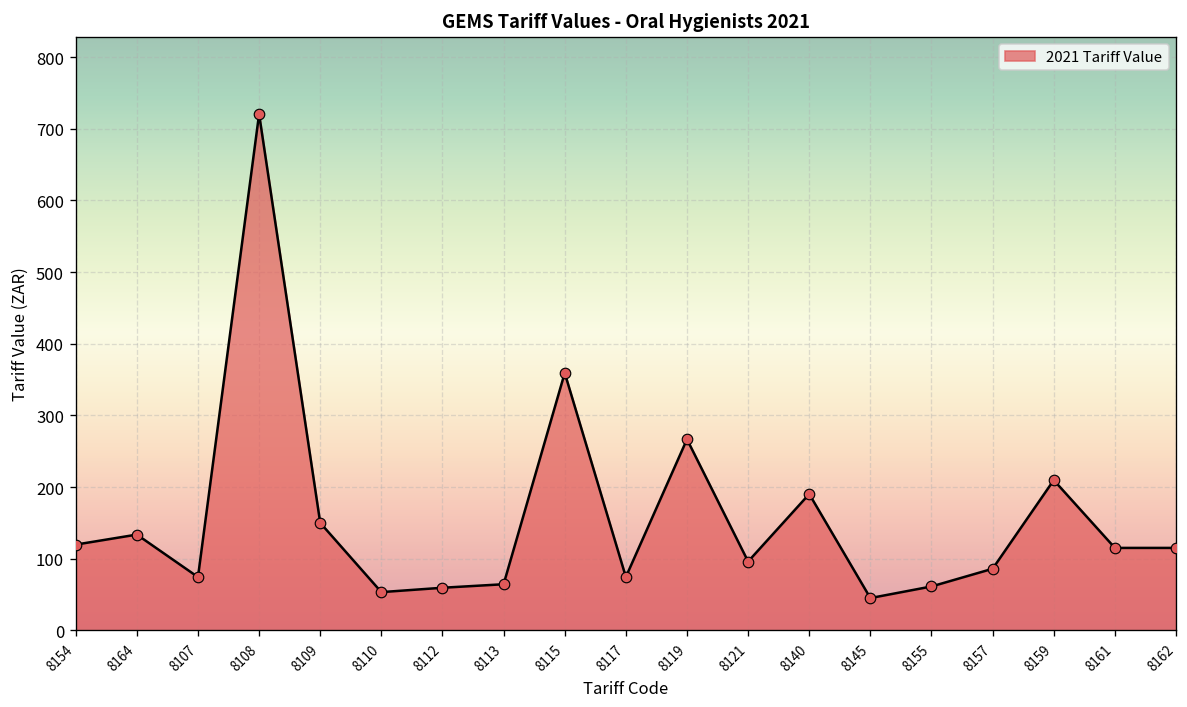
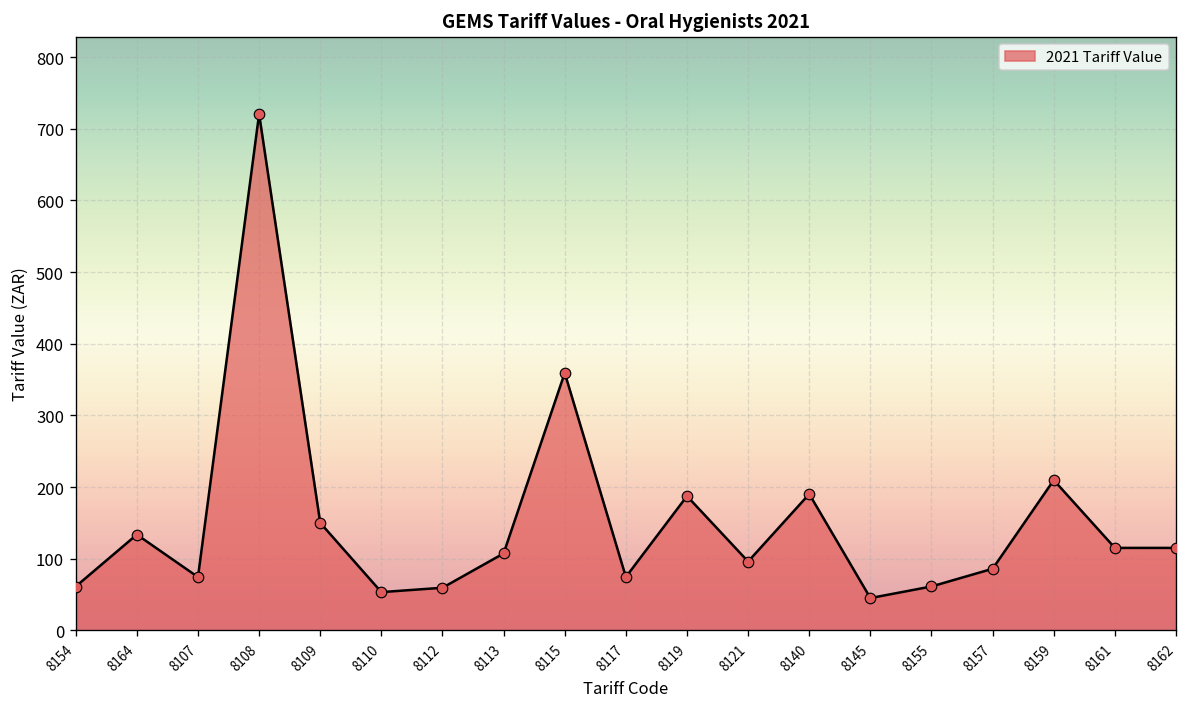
  {
-   "8154": 120,
+   "8154": 60,
    "8164": 130,
    "8107": 70,
    "8108": 720,
    "8109": 150,
    "8110": 50,
    "8112": 60,
-   "8113": 60,
+   "8113": 110,
    "8115": 360,
    "8117": 70,
-   "8119": 270,
+   "8119": 190,
    "8121": 100,
    "8140": 190,
    "8145": 50,
    "8155": 60,
    "8157": 90,
    "8159": 210,
    "8161": 120,
    "8162": 120
  }
